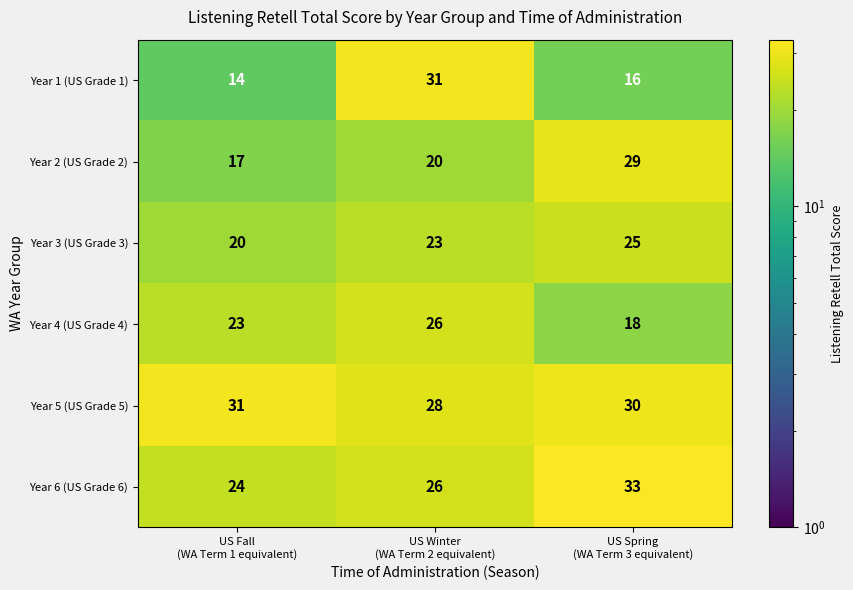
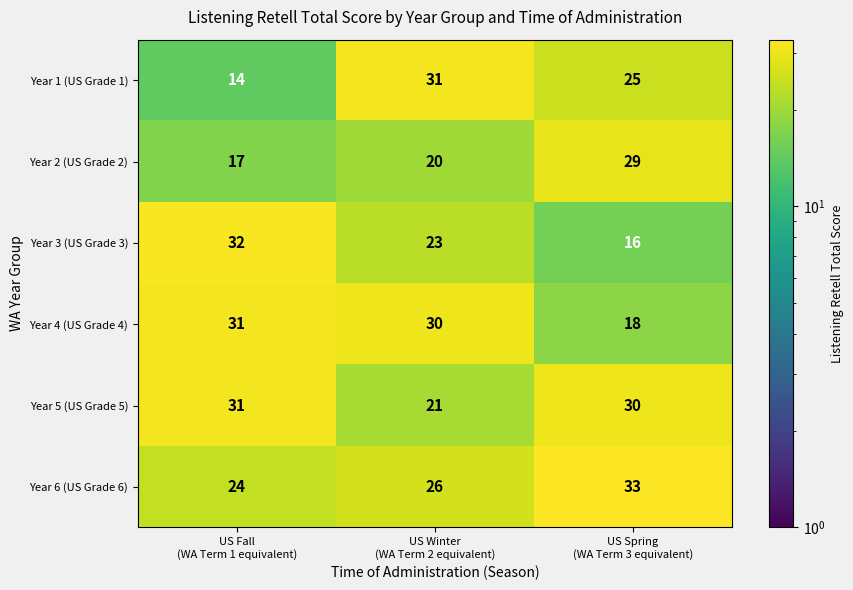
  {
    "Year 1 (US Grade 1)": {
      "US Fall (WA Term 1 equivalent)": 14,
      "US Winter (WA Term 2 equivalent)": 31,
-     "US Spring (WA Term 3 equivalent)": 16
+     "US Spring (WA Term 3 equivalent)": 25
    },
    "Year 2 (US Grade 2)": {
      "US Fall (WA Term 1 equivalent)": 17,
      "US Winter (WA Term 2 equivalent)": 20,
      "US Spring (WA Term 3 equivalent)": 29
    },
    "Year 3 (US Grade 3)": {
-     "US Fall (WA Term 1 equivalent)": 20,
+     "US Fall (WA Term 1 equivalent)": 32,
      "US Winter (WA Term 2 equivalent)": 23,
-     "US Spring (WA Term 3 equivalent)": 25
+     "US Spring (WA Term 3 equivalent)": 16
    },
    "Year 4 (US Grade 4)": {
-     "US Fall (WA Term 1 equivalent)": 23,
-     "US Winter (WA Term 2 equivalent)": 26,
+     "US Fall (WA Term 1 equivalent)": 31,
+     "US Winter (WA Term 2 equivalent)": 30,
      "US Spring (WA Term 3 equivalent)": 18
    },
    "Year 5 (US Grade 5)": {
      "US Fall (WA Term 1 equivalent)": 31,
-     "US Winter (WA Term 2 equivalent)": 28,
+     "US Winter (WA Term 2 equivalent)": 21,
      "US Spring (WA Term 3 equivalent)": 30
    },
    "Year 6 (US Grade 6)": {
      "US Fall (WA Term 1 equivalent)": 24,
      "US Winter (WA Term 2 equivalent)": 26,
      "US Spring (WA Term 3 equivalent)": 33
    }
  }
